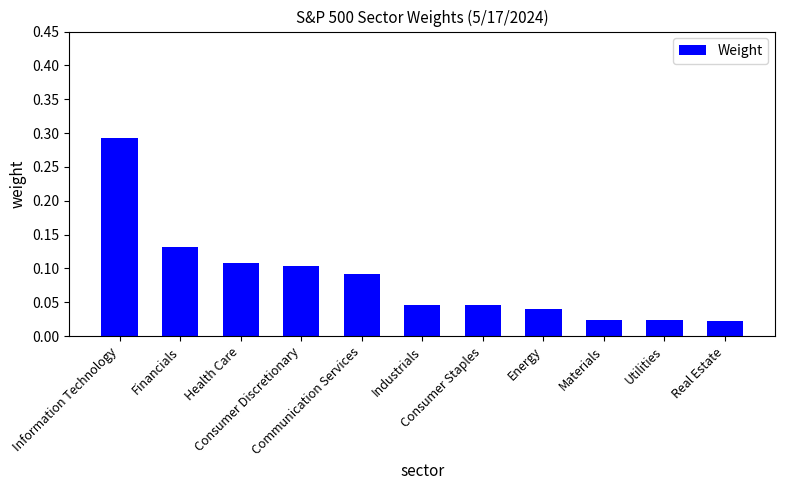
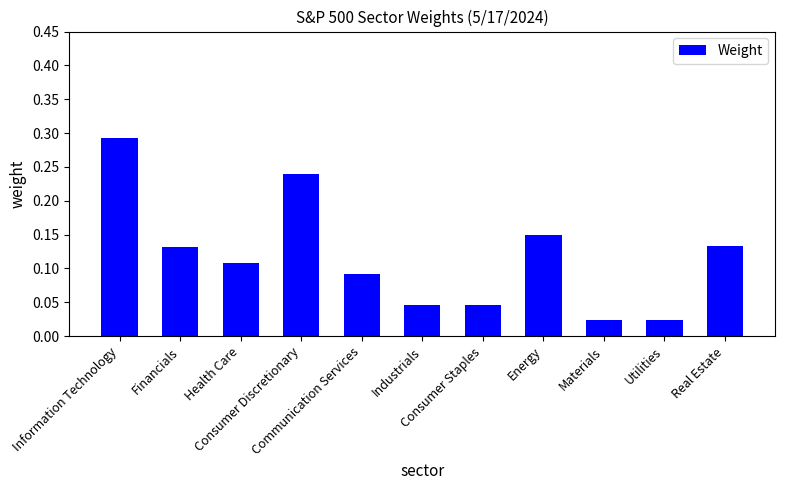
  {
    "Information Technology": 0.29,
    "Financials": 0.13,
    "Health Care": 0.11,
-   "Consumer Discretionary": 0.10,
+   "Consumer Discretionary": 0.24,
    "Communication Services": 0.09,
    "Industrials": 0.05,
    "Consumer Staples": 0.05,
-   "Energy": 0.04,
+   "Energy": 0.15,
    "Materials": 0.02,
    "Utilities": 0.02,
-   "Real Estate": 0.02
+   "Real Estate": 0.13
  }
